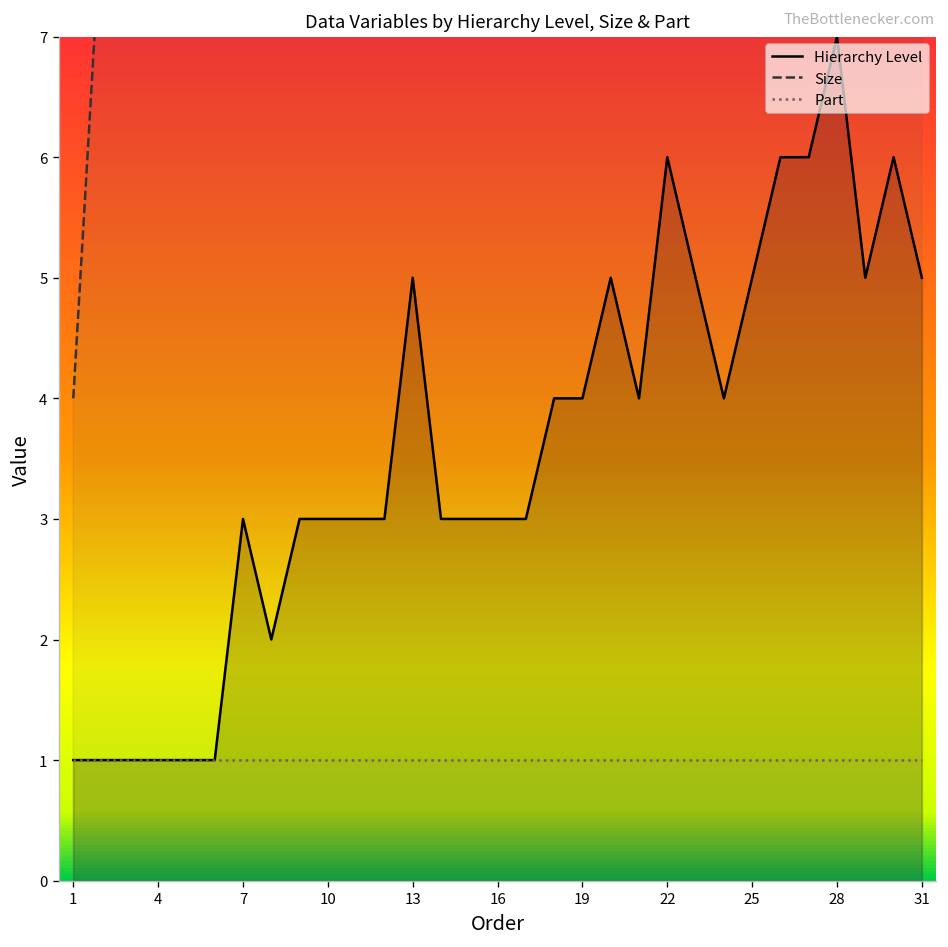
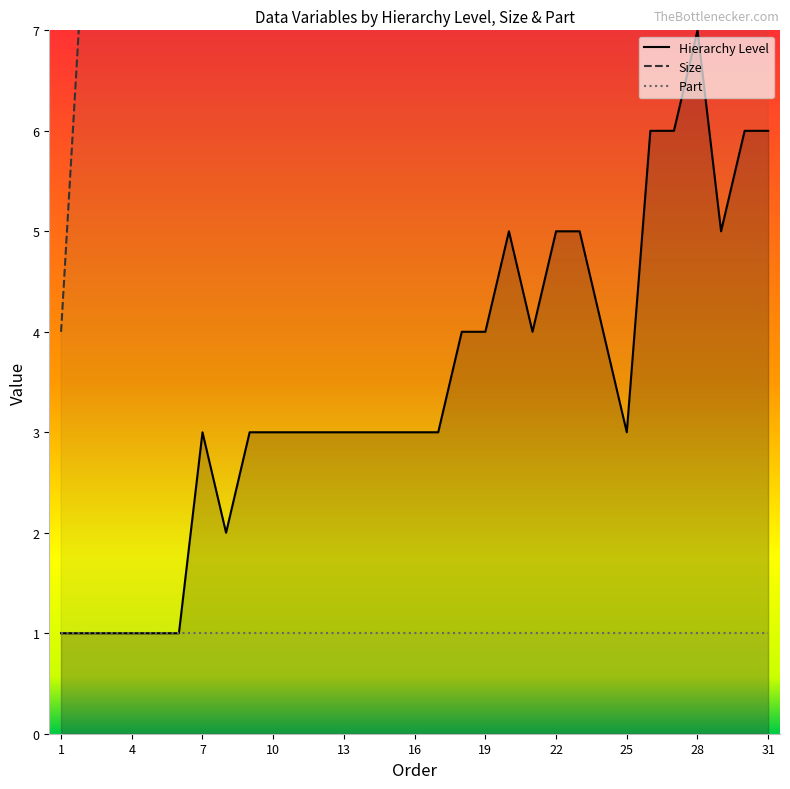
  {
    "Hierarchy Level": {
      "7": 3,
      "10": 3,
-     "13": 5,
+     "13": 3,
      "16": 3,
      "19": 4,
-     "22": 6,
-     "25": 5,
+     "22": 5,
+     "25": 3,
      "28": 7,
-     "31": 5
+     "31": 6
    },
    "Size": {
      "1": 4
    },
    "Part": {
      "7": 1,
      "10": 1,
      "13": 1,
      "16": 1,
      "19": 1,
      "22": 1,
      "25": 1,
      "28": 1,
      "31": 1
    }
  }
